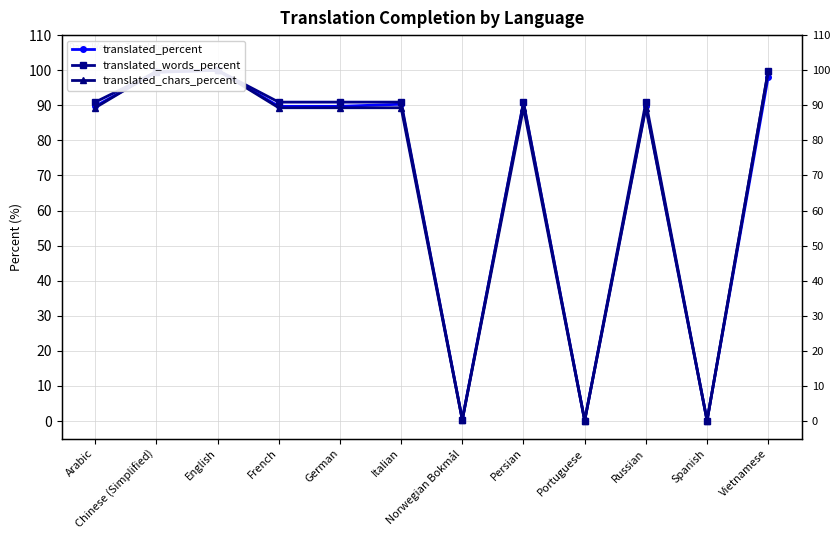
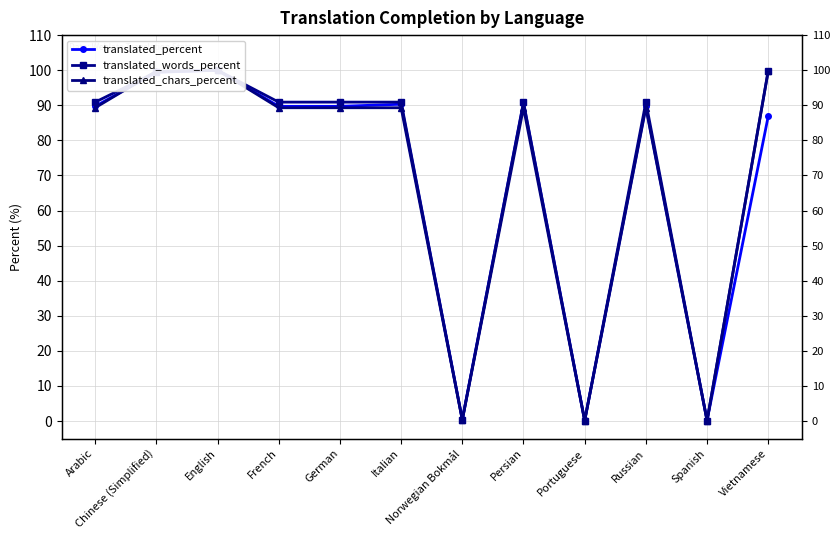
  {
    "translated_percent": {
-     "Vietnamese": 98
+     "Vietnamese": 87
    }
  }
